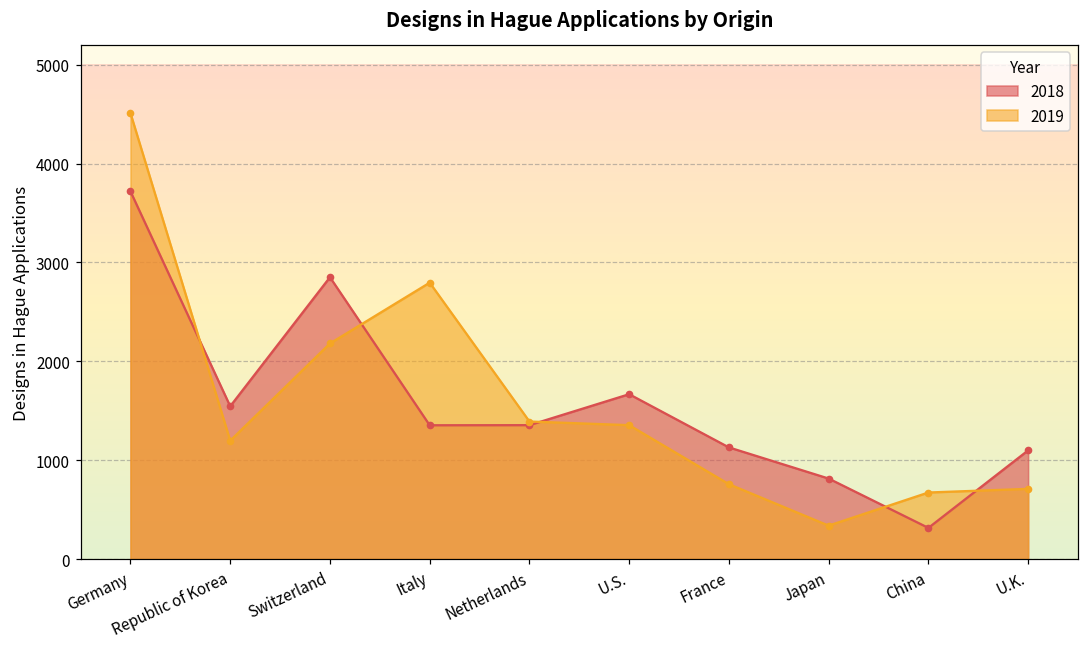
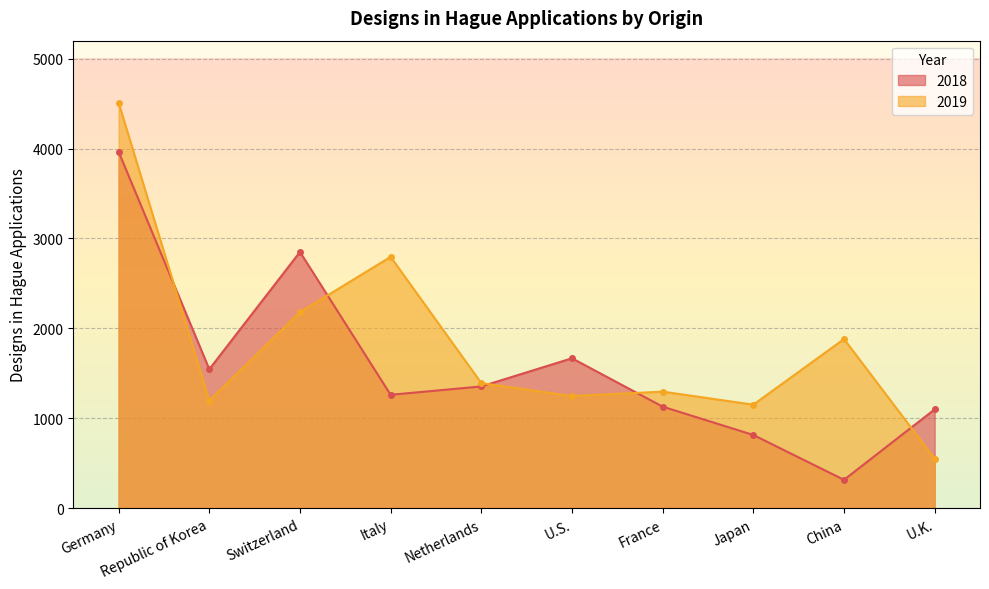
  {
    "2018": {
-     "Germany": 3700,
+     "Germany": 4000,
      "Republic of Korea": 1500,
      "Switzerland": 2900,
-     "Italy": 1400,
+     "Italy": 1300,
      "Netherlands": 1400,
      "U.S.": 1700,
      "France": 1100,
      "Japan": 800,
      "China": 300,
      "U.K.": 1100
    },
    "2019": {
      "Germany": 4500,
      "Republic of Korea": 1200,
      "Switzerland": 2200,
      "Italy": 2800,
      "Netherlands": 1400,
-     "U.S.": 1400,
-     "France": 800,
-     "Japan": 300,
-     "China": 700,
-     "U.K.": 700
+     "U.S.": 1200,
+     "France": 1300,
+     "Japan": 1200,
+     "China": 1900,
+     "U.K.": 600
    }
  }
